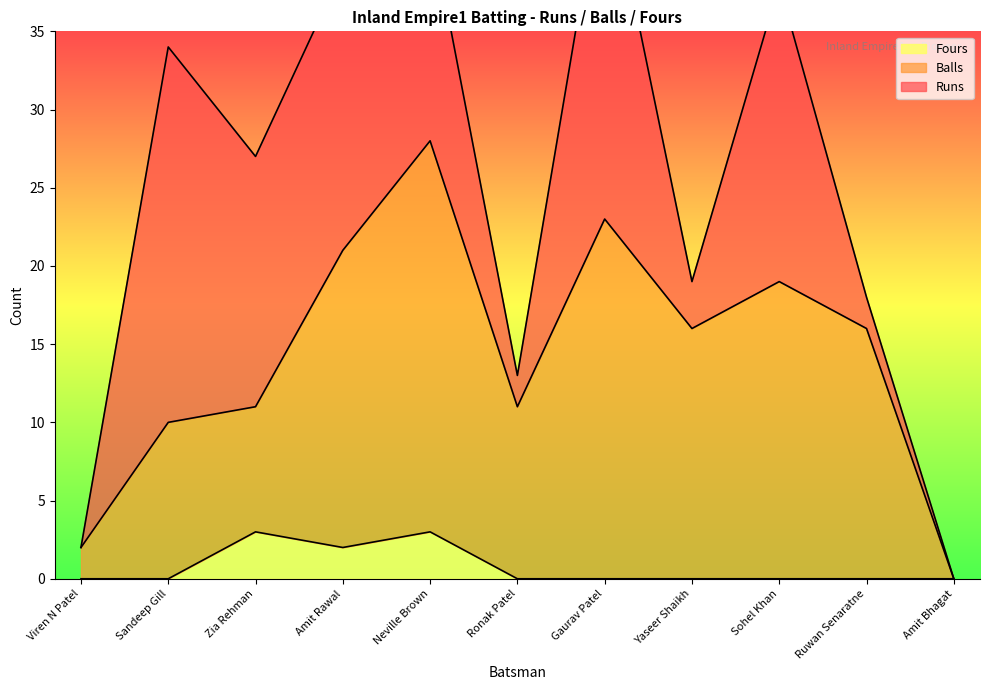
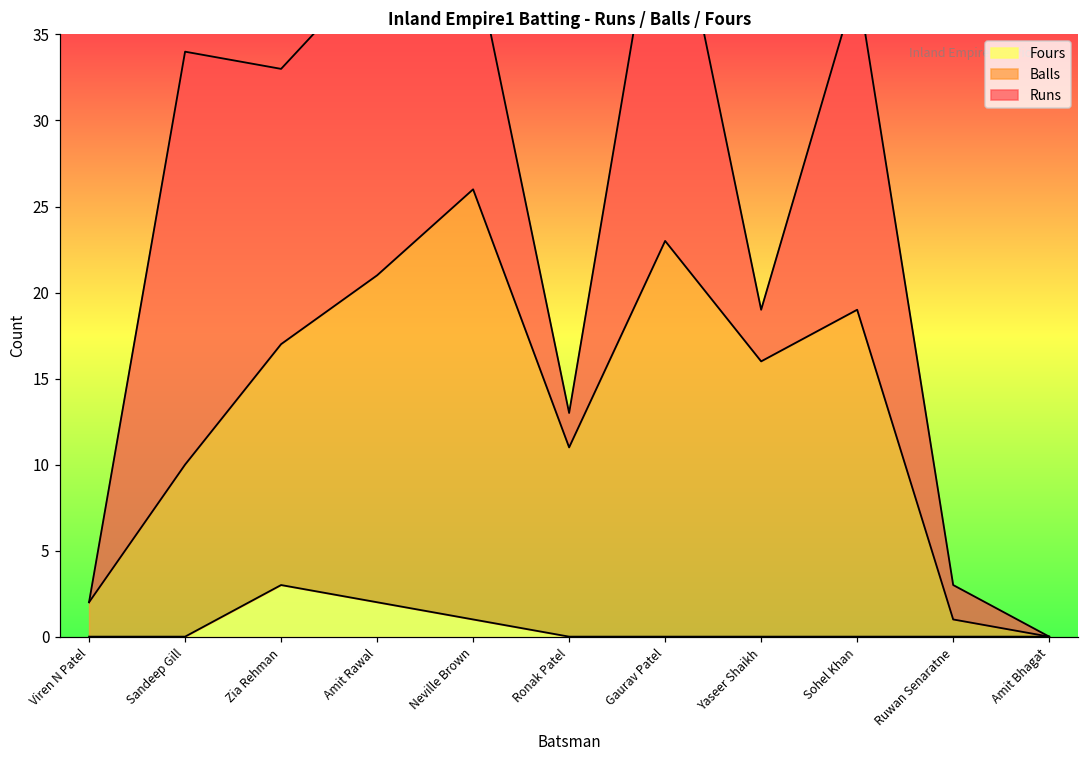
  {
    "Fours": {
      "Viren N Patel": 0,
      "Sandeep Gill": 0,
      "Zia Rehman": 3,
      "Amit Rawal": 2,
-     "Neville Brown": 3,
+     "Neville Brown": 1,
      "Ronak Patel": 0,
      "Gaurav Patel": 0,
      "Yaseer Shaikh": 0,
      "Sohel Khan": 0,
      "Ruwan Senaratne": 0
    },
    "Balls": {
      "Sandeep Gill": 10,
-     "Zia Rehman": 8,
+     "Zia Rehman": 14,
      "Amit Rawal": 19,
      "Neville Brown": 25,
      "Ronak Patel": 11,
      "Gaurav Patel": 23,
      "Yaseer Shaikh": 16,
      "Sohel Khan": 19,
-     "Ruwan Senaratne": 16
+     "Ruwan Senaratne": 1
    },
    "Runs": {
      "Sandeep Gill": 24,
      "Zia Rehman": 16,
      "Ronak Patel": 2,
      "Yaseer Shaikh": 3,
      "Ruwan Senaratne": 2
    }
  }
